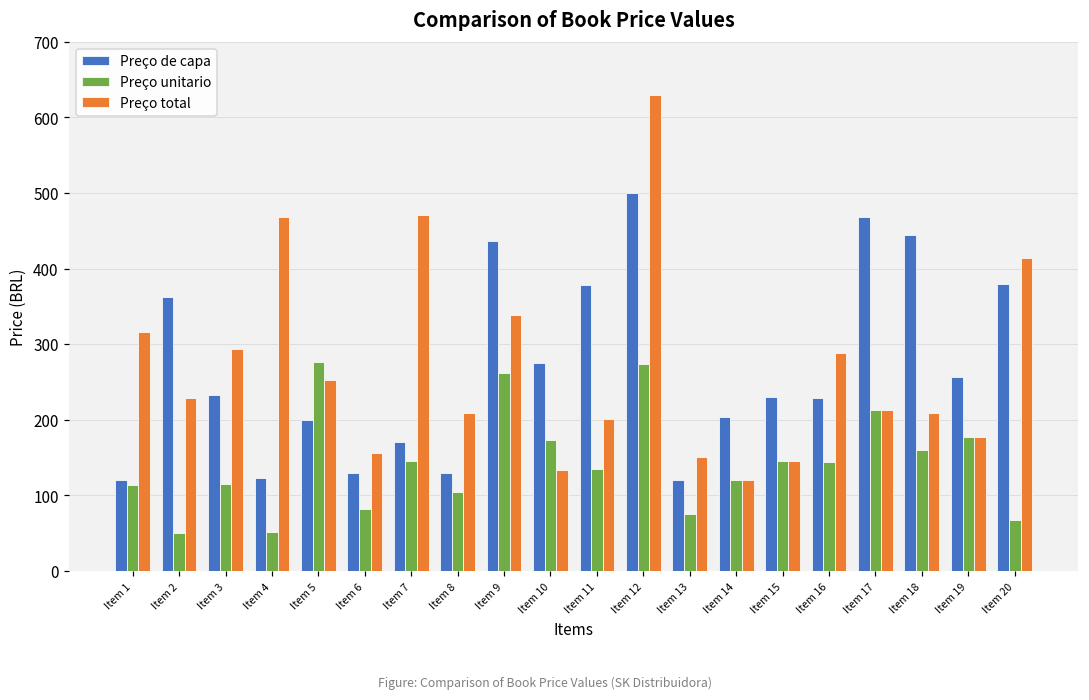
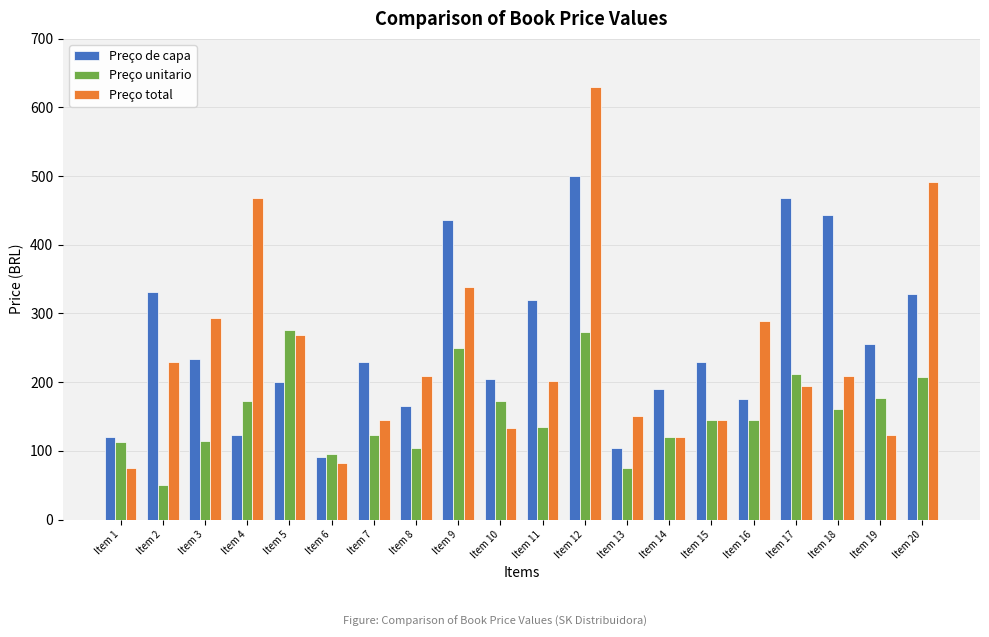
  {
    "Preço de capa": {
      "Item 1": 120,
-     "Item 2": 360,
+     "Item 2": 330,
      "Item 3": 230,
      "Item 4": 120,
      "Item 5": 200,
-     "Item 6": 130,
-     "Item 7": 170,
-     "Item 8": 130,
+     "Item 6": 90,
+     "Item 7": 230,
+     "Item 8": 170,
      "Item 9": 440,
-     "Item 10": 280,
-     "Item 11": 380,
+     "Item 10": 200,
+     "Item 11": 320,
      "Item 12": 500,
-     "Item 13": 120,
-     "Item 14": 200,
+     "Item 13": 100,
+     "Item 14": 190,
      "Item 15": 230,
-     "Item 16": 230,
+     "Item 16": 180,
      "Item 17": 470,
      "Item 18": 440,
      "Item 19": 260,
-     "Item 20": 380
+     "Item 20": 330
    },
    "Preço unitario": {
      "Item 1": 110,
      "Item 2": 50,
      "Item 3": 110,
-     "Item 4": 50,
+     "Item 4": 170,
      "Item 5": 280,
-     "Item 6": 80,
-     "Item 7": 140,
+     "Item 6": 100,
+     "Item 7": 120,
      "Item 8": 100,
-     "Item 9": 260,
+     "Item 9": 250,
      "Item 10": 170,
      "Item 11": 130,
      "Item 12": 270,
      "Item 13": 80,
      "Item 14": 120,
      "Item 15": 140,
      "Item 16": 140,
      "Item 17": 210,
      "Item 18": 160,
      "Item 19": 180,
-     "Item 20": 70
+     "Item 20": 210
    },
    "Preço total": {
-     "Item 1": 320,
+     "Item 1": 80,
      "Item 2": 230,
      "Item 3": 290,
      "Item 4": 470,
-     "Item 5": 250,
-     "Item 6": 160,
-     "Item 7": 470,
+     "Item 5": 270,
+     "Item 6": 80,
+     "Item 7": 140,
      "Item 8": 210,
      "Item 9": 340,
      "Item 10": 130,
      "Item 11": 200,
      "Item 12": 630,
      "Item 13": 150,
      "Item 14": 120,
      "Item 15": 140,
      "Item 16": 290,
-     "Item 17": 210,
+     "Item 17": 190,
      "Item 18": 210,
-     "Item 19": 180,
-     "Item 20": 410
+     "Item 19": 120,
+     "Item 20": 490
    }
  }
